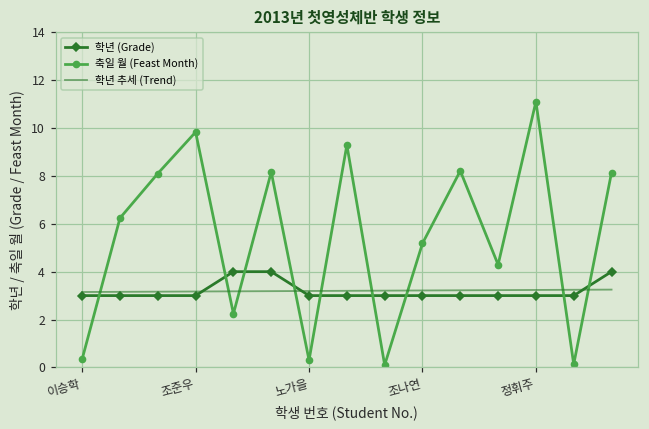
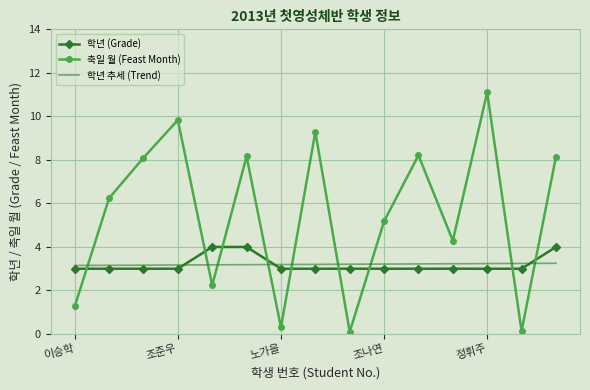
  {
    "축일 월 (Feast Month)": {
-     "이승학": 0.4,
+     "이승학": 1.3,
      "조준우": 9.8,
      "노가을": 0.3,
      "조나연": 5.2,
      "정휘주": 11.1
    }
  }
